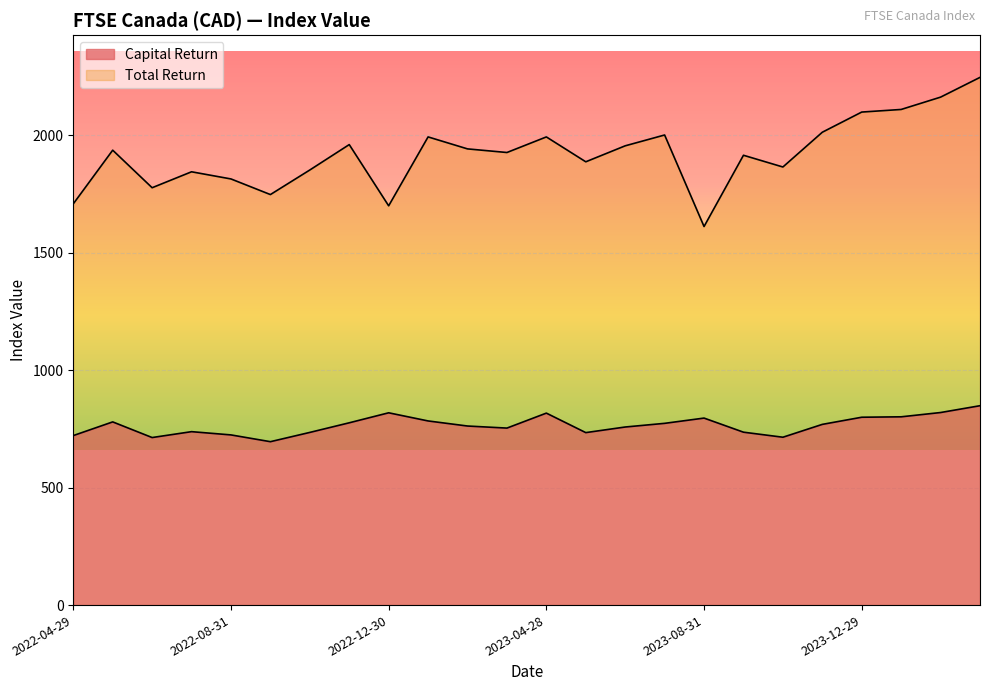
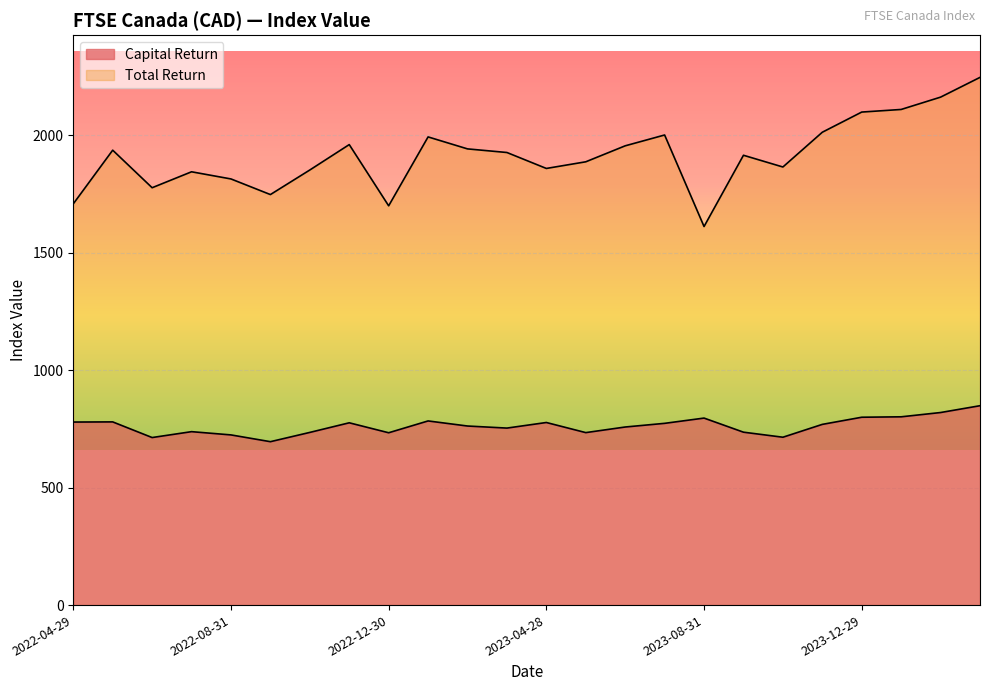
  {
    "Capital Return": {
-     "2022-04-29": 720,
+     "2022-04-29": 780,
      "2022-08-31": 720,
-     "2022-12-30": 820,
-     "2023-04-28": 820,
+     "2022-12-30": 730,
+     "2023-04-28": 780,
      "2023-08-31": 800,
      "2023-12-29": 800
    },
    "Total Return": {
      "2022-04-29": 1710,
      "2022-08-31": 1810,
      "2022-12-30": 1700,
-     "2023-04-28": 1990,
+     "2023-04-28": 1860,
      "2023-08-31": 1610,
      "2023-12-29": 2100
    }
  }
